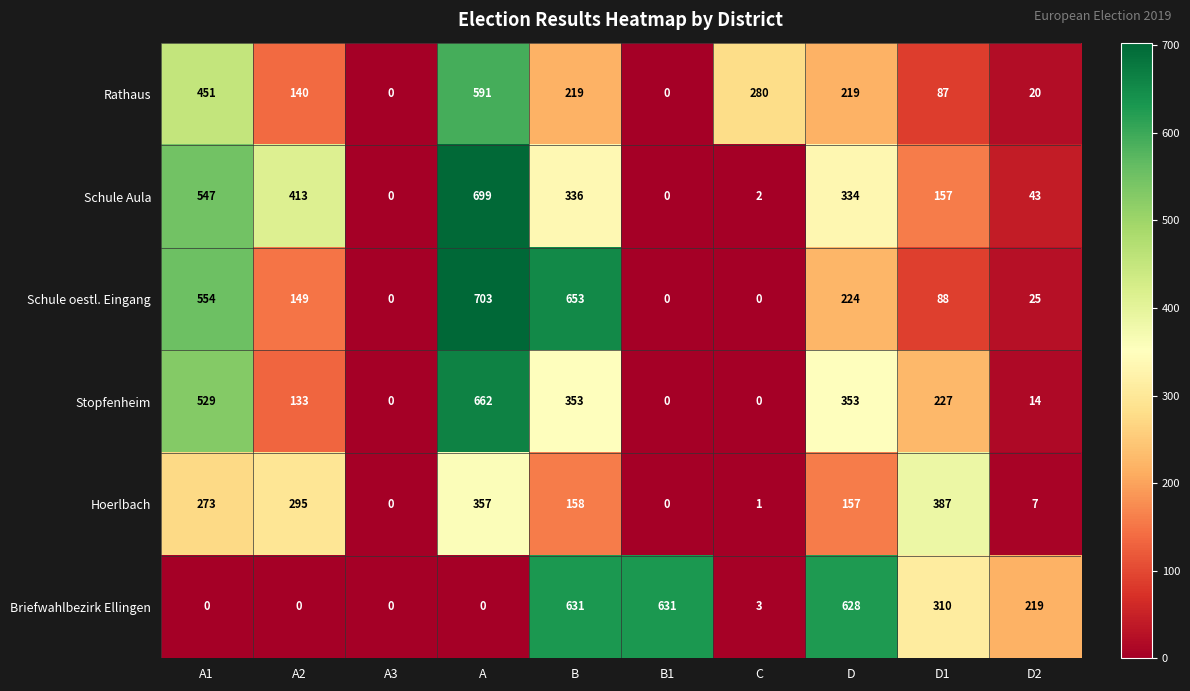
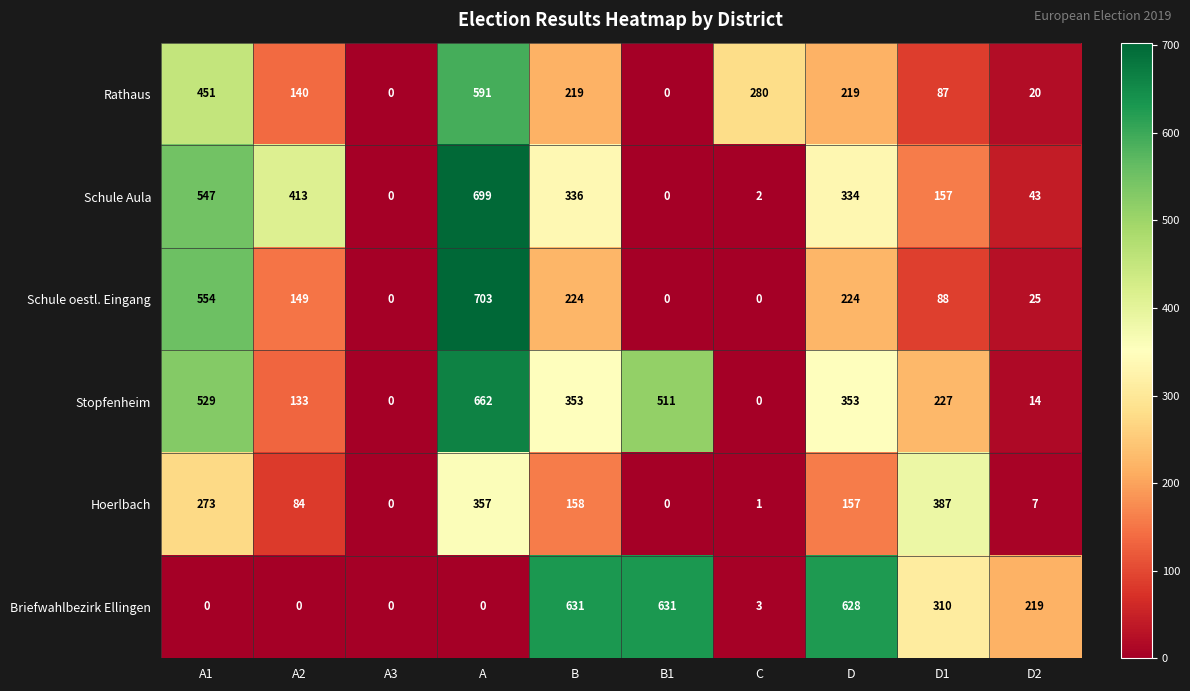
  {
    "Rathaus": {
      "A1": 451,
      "A2": 140,
      "A3": 0,
      "A": 591,
      "B": 219,
      "B1": 0,
      "C": 280,
      "D": 219,
      "D1": 87,
      "D2": 20
    },
    "Schule Aula": {
      "A1": 547,
      "A2": 413,
      "A3": 0,
      "A": 699,
      "B": 336,
      "B1": 0,
      "C": 2,
      "D": 334,
      "D1": 157,
      "D2": 43
    },
    "Schule oestl. Eingang": {
      "A1": 554,
      "A2": 149,
      "A3": 0,
      "A": 703,
-     "B": 653,
+     "B": 224,
      "B1": 0,
      "C": 0,
      "D": 224,
      "D1": 88,
      "D2": 25
    },
    "Stopfenheim": {
      "A1": 529,
      "A2": 133,
      "A3": 0,
      "A": 662,
      "B": 353,
-     "B1": 0,
+     "B1": 511,
      "C": 0,
      "D": 353,
      "D1": 227,
      "D2": 14
    },
    "Hoerlbach": {
      "A1": 273,
-     "A2": 295,
+     "A2": 84,
      "A3": 0,
      "A": 357,
      "B": 158,
      "B1": 0,
      "C": 1,
      "D": 157,
      "D1": 387,
      "D2": 7
    },
    "Briefwahlbezirk Ellingen": {
      "A1": 0,
      "A2": 0,
      "A3": 0,
      "A": 0,
      "B": 631,
      "B1": 631,
      "C": 3,
      "D": 628,
      "D1": 310,
      "D2": 219
    }
  }
